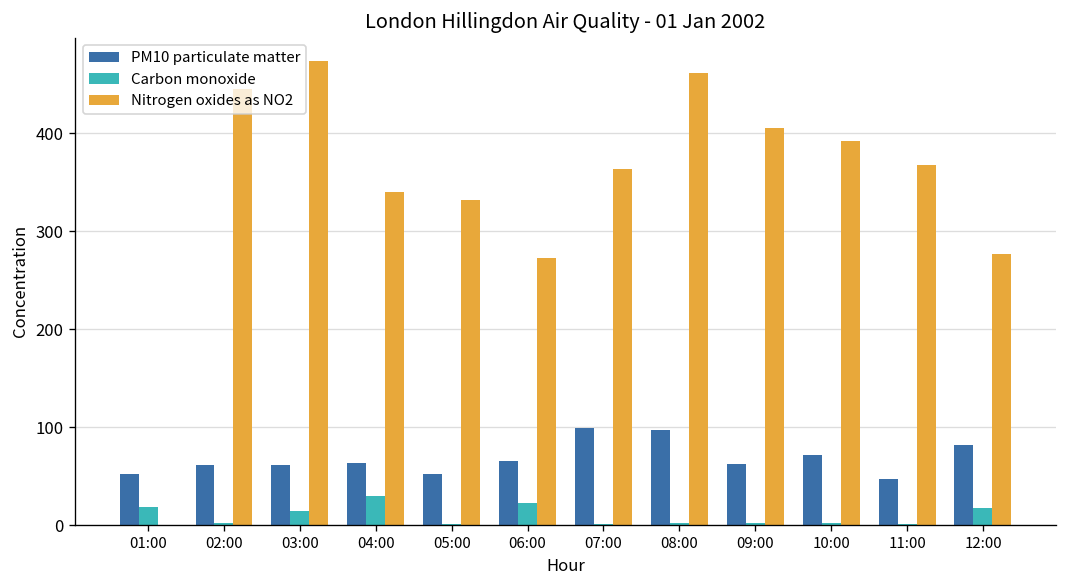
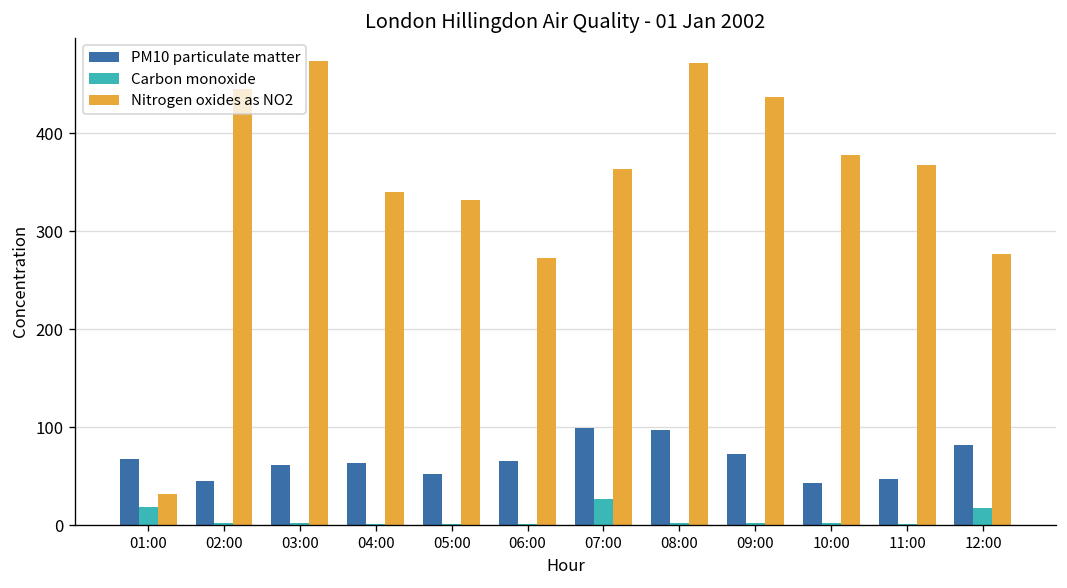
  {
    "PM10 particulate matter": {
-     "01:00": 50,
-     "02:00": 60,
+     "01:00": 70,
+     "02:00": 50,
      "03:00": 60,
      "04:00": 60,
      "05:00": 50,
      "06:00": 70,
      "07:00": 100,
      "08:00": 100,
-     "09:00": 60,
-     "10:00": 70,
+     "09:00": 70,
+     "10:00": 40,
      "11:00": 50,
      "12:00": 80
    },
    "Carbon monoxide": {
      "01:00": 20,
-     "03:00": 10,
-     "04:00": 30,
-     "06:00": 20,
-     "07:00": 0,
+     "03:00": 0,
+     "04:00": 0,
+     "06:00": 0,
+     "07:00": 30,
      "12:00": 20
    },
    "Nitrogen oxides as NO2": {
-     "01:00": 0,
+     "01:00": 30,
      "03:00": 470,
      "04:00": 340,
      "05:00": 330,
      "06:00": 270,
      "07:00": 360,
-     "08:00": 460,
-     "09:00": 410,
-     "10:00": 390,
+     "08:00": 470,
+     "09:00": 440,
+     "10:00": 380,
      "11:00": 370,
      "12:00": 280
    }
  }
